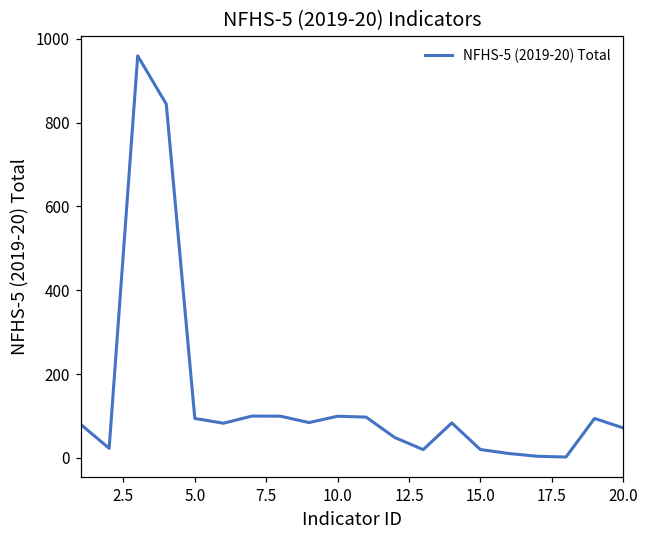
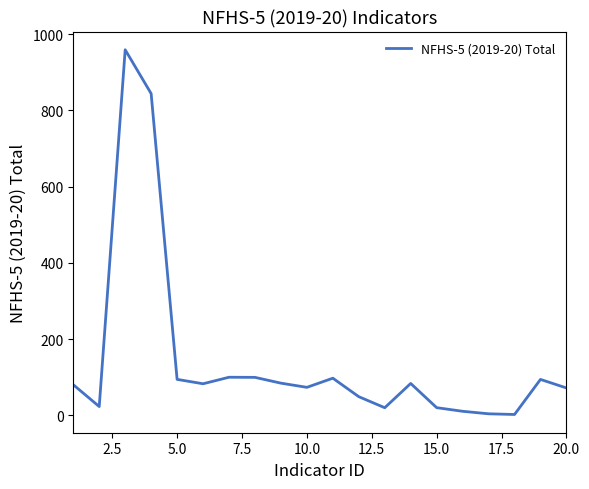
  {
    "5.0": 90,
-   "10.0": 100,
+   "10.0": 70,
    "15.0": 20,
    "20.0": 70
  }
